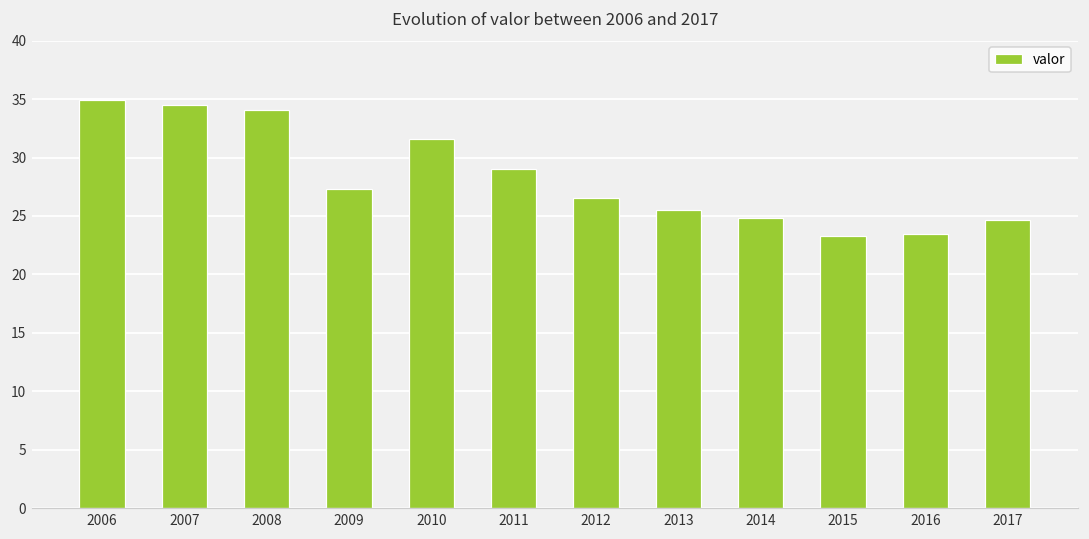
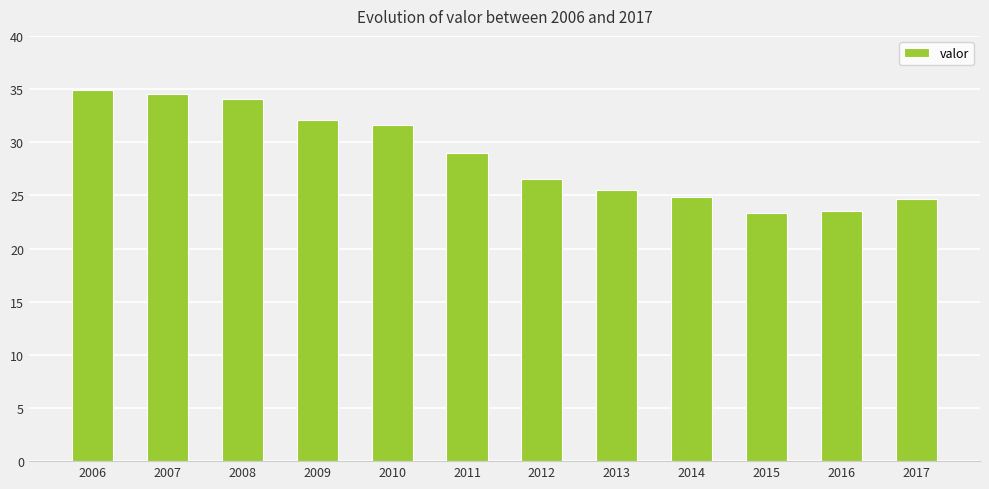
  {
    "2006": 34.9,
    "2007": 34.5,
    "2008": 34.1,
-   "2009": 27.3,
+   "2009": 32.1,
    "2010": 31.6,
    "2011": 29.0,
    "2012": 26.5,
    "2013": 25.5,
    "2014": 24.8,
    "2015": 23.3,
    "2016": 23.5,
    "2017": 24.7
  }
